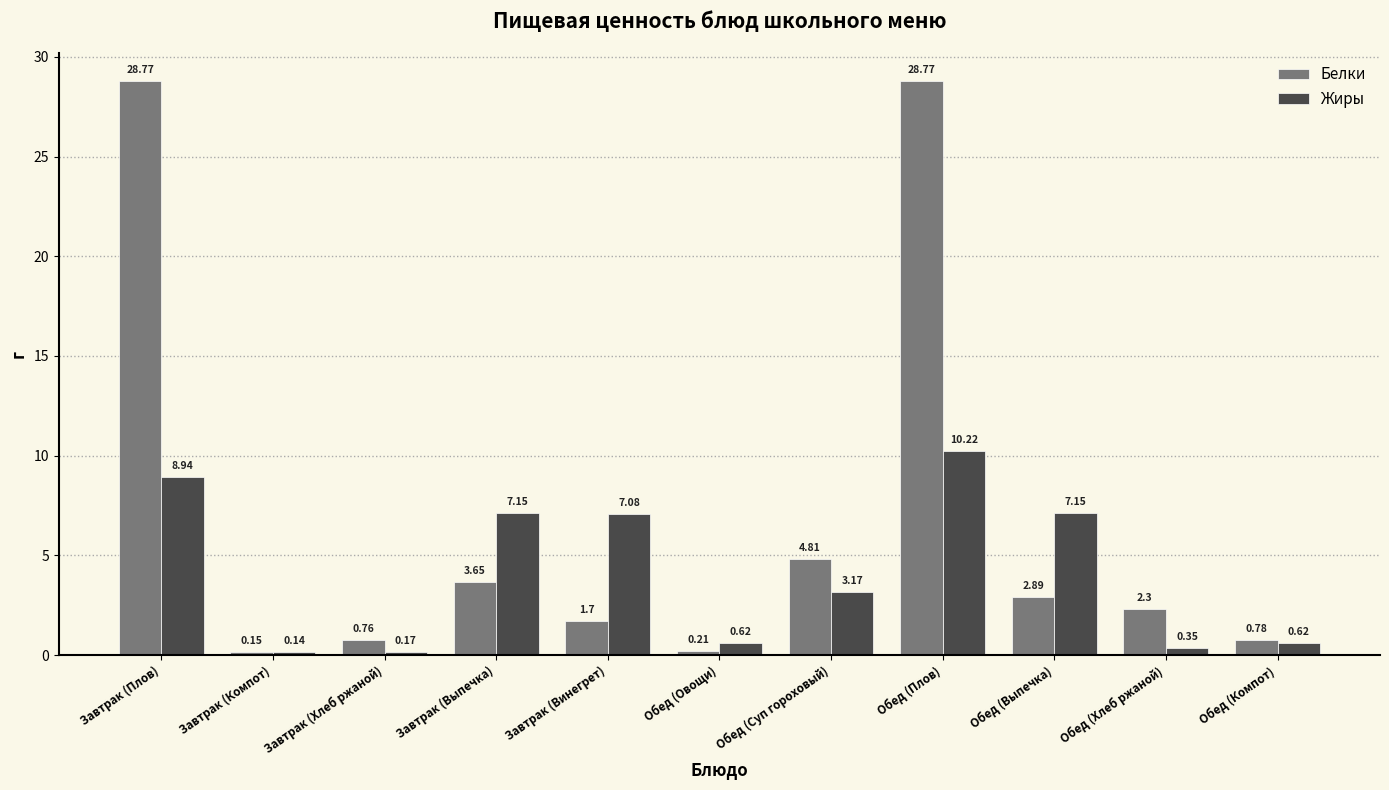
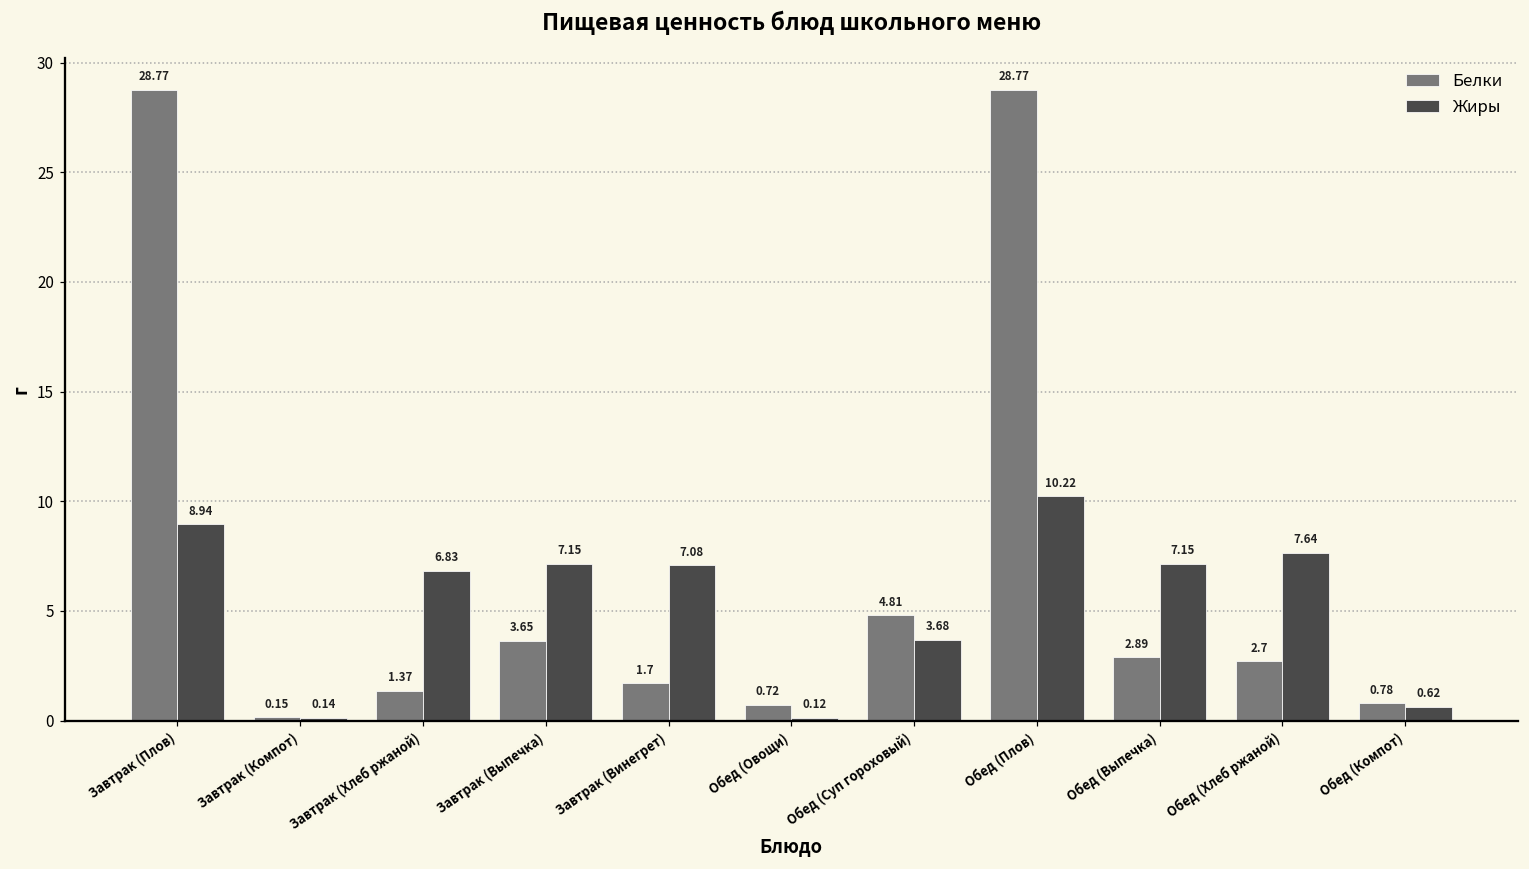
  {
    "Белки": {
      "Завтрак (Плов)": 28.77,
      "Завтрак (Компот)": 0.15,
-     "Завтрак (Хлеб ржаной)": 0.76,
+     "Завтрак (Хлеб ржаной)": 1.37,
      "Завтрак (Выпечка)": 3.65,
      "Завтрак (Винегрет)": 1.7,
-     "Обед (Овощи)": 0.21,
+     "Обед (Овощи)": 0.72,
      "Обед (Суп гороховый)": 4.81,
      "Обед (Плов)": 28.77,
      "Обед (Выпечка)": 2.89,
-     "Обед (Хлеб ржаной)": 2.3,
+     "Обед (Хлеб ржаной)": 2.7,
      "Обед (Компот)": 0.78
    },
    "Жиры": {
      "Завтрак (Плов)": 8.94,
      "Завтрак (Компот)": 0.14,
-     "Завтрак (Хлеб ржаной)": 0.17,
+     "Завтрак (Хлеб ржаной)": 6.83,
      "Завтрак (Выпечка)": 7.15,
      "Завтрак (Винегрет)": 7.08,
-     "Обед (Овощи)": 0.62,
-     "Обед (Суп гороховый)": 3.17,
+     "Обед (Овощи)": 0.12,
+     "Обед (Суп гороховый)": 3.68,
      "Обед (Плов)": 10.22,
      "Обед (Выпечка)": 7.15,
-     "Обед (Хлеб ржаной)": 0.35,
+     "Обед (Хлеб ржаной)": 7.64,
      "Обед (Компот)": 0.62
    }
  }
